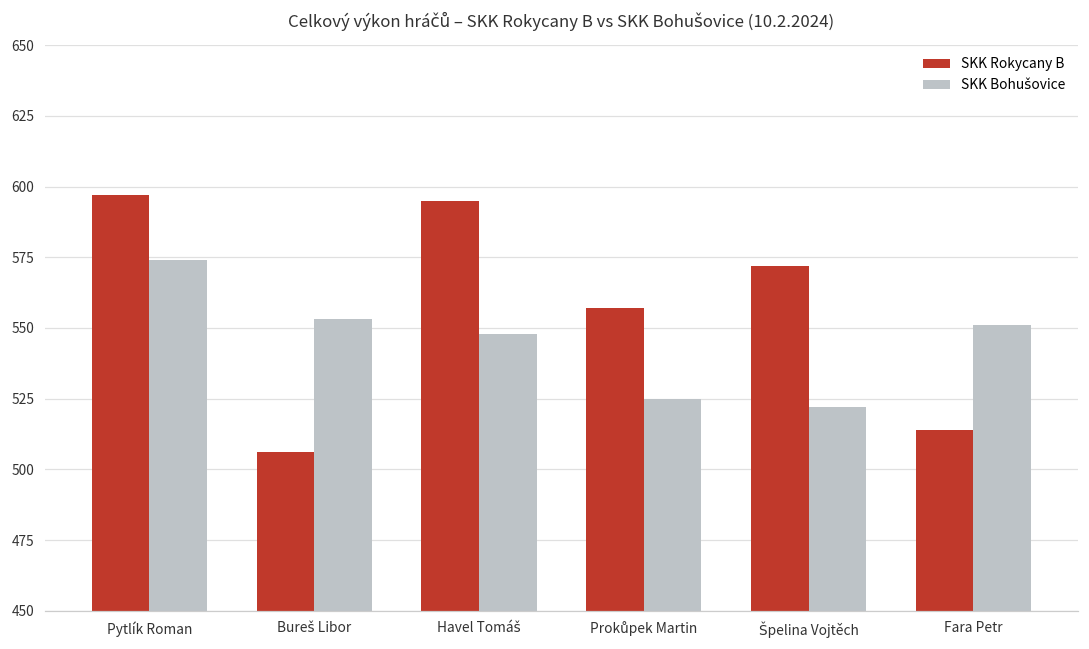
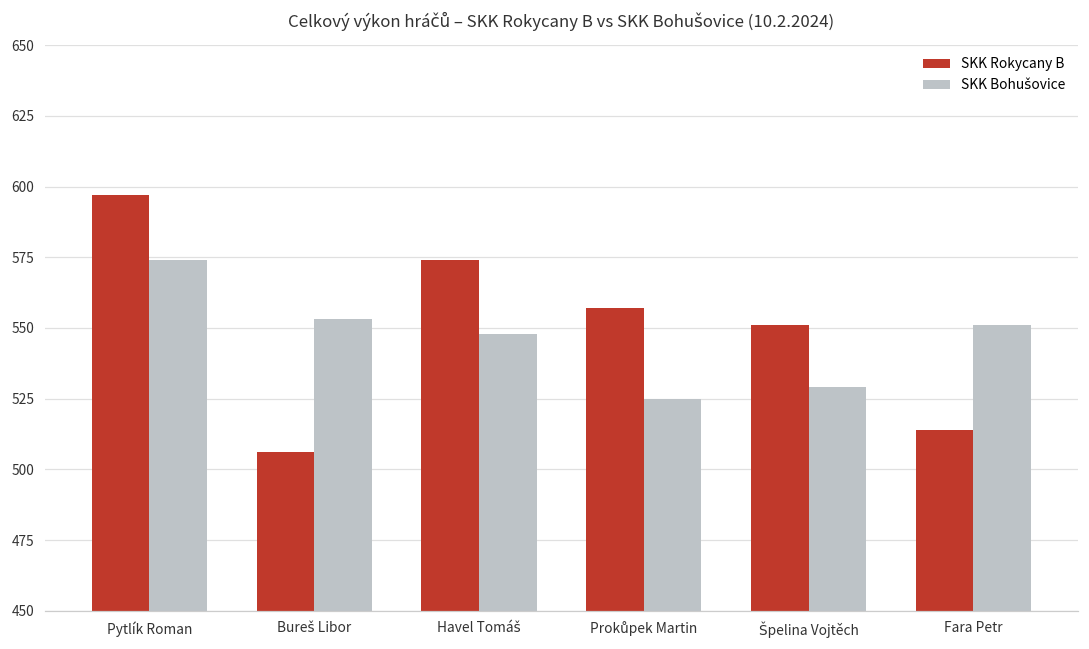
  {
    "SKK Rokycany B": {
      "Pytlík Roman": 597,
      "Bureš Libor": 506,
-     "Havel Tomáš": 595,
+     "Havel Tomáš": 574,
      "Prokůpek Martin": 557,
-     "Špelina Vojtěch": 572,
+     "Špelina Vojtěch": 551,
      "Fara Petr": 514
    },
    "SKK Bohušovice": {
      "Pytlík Roman": 574,
      "Bureš Libor": 553,
      "Havel Tomáš": 548,
      "Prokůpek Martin": 525,
-     "Špelina Vojtěch": 522,
+     "Špelina Vojtěch": 529,
      "Fara Petr": 551
    }
  }
